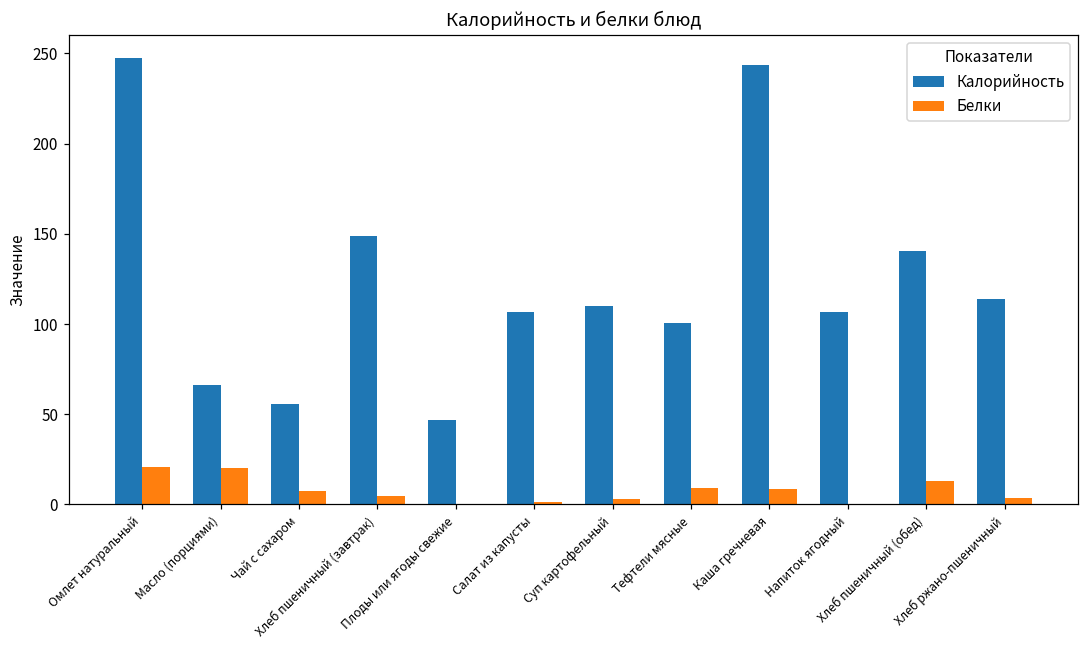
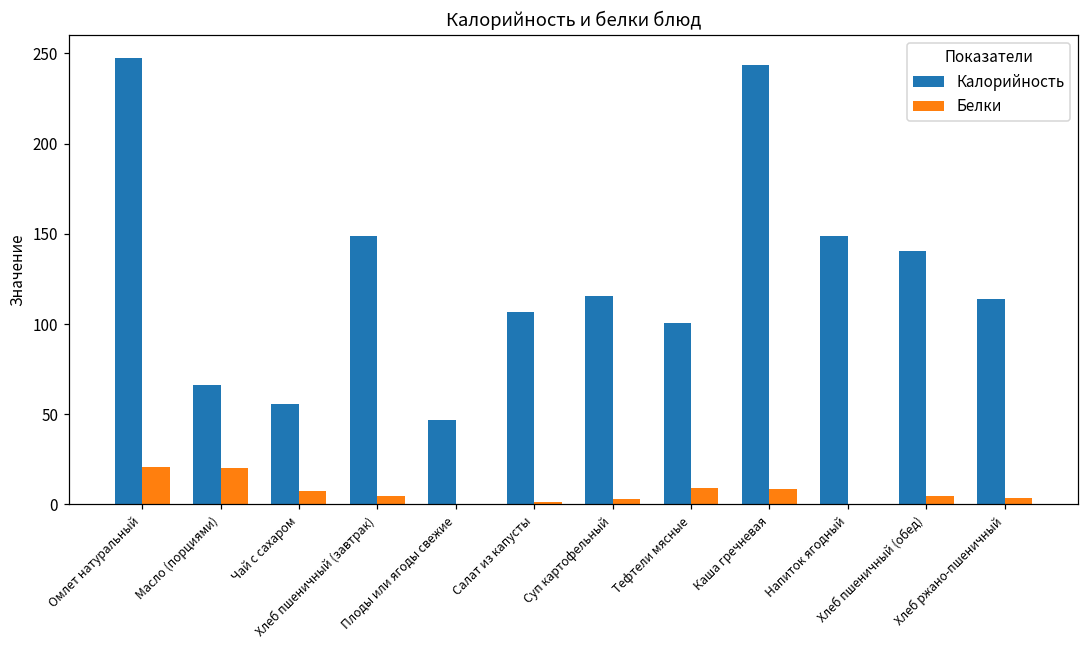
  {
    "Калорийность": {
      "Омлет натуральный": 248,
      "Масло (порциями)": 66,
      "Чай с сахаром": 56,
      "Хлеб пшеничный (завтрак)": 149,
      "Плоды или ягоды свежие": 47,
      "Салат из капусты": 107,
-     "Суп картофельный": 110,
+     "Суп картофельный": 115,
      "Тефтели мясные": 101,
      "Каша гречневая": 244,
-     "Напиток ягодный": 107,
+     "Напиток ягодный": 149,
      "Хлеб пшеничный (обед)": 140,
      "Хлеб ржано-пшеничный": 114
    },
    "Белки": {
      "Омлет натуральный": 21,
      "Масло (порциями)": 20,
      "Чай с сахаром": 7,
      "Хлеб пшеничный (завтрак)": 5,
      "Суп картофельный": 3,
      "Тефтели мясные": 9,
      "Каша гречневая": 9,
-     "Хлеб пшеничный (обед)": 13,
+     "Хлеб пшеничный (обед)": 5,
      "Хлеб ржано-пшеничный": 3
    }
  }
